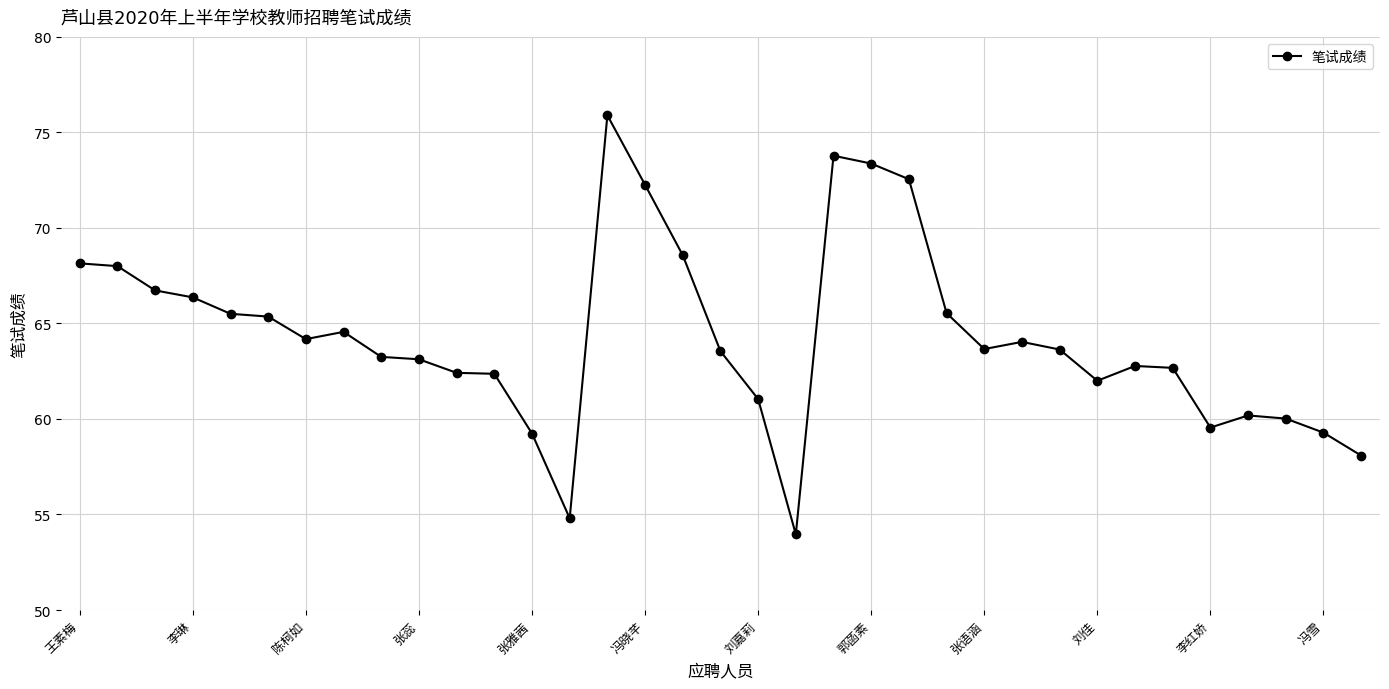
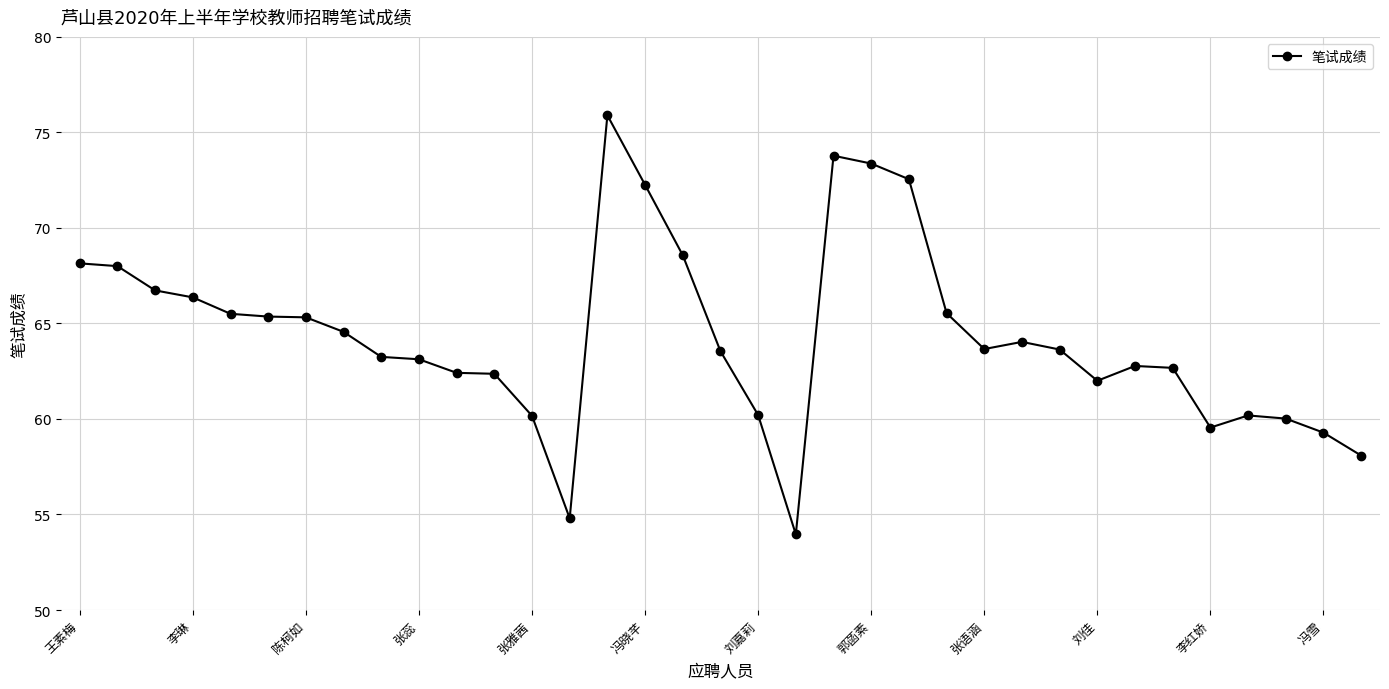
  {
    "王素梅": 68.1,
    "李琳": 66.4,
-   "陈柯如": 64.2,
+   "陈柯如": 65.3,
    "张蕊": 63.1,
-   "张雅茜": 59.2,
+   "张雅茜": 60.2,
    "冯晓芊": 72.3,
-   "刘嘉莉": 61.0,
+   "刘嘉莉": 60.2,
    "郭菡素": 73.4,
    "张语涵": 63.7,
    "刘佳": 62.0,
    "李红娇": 59.6,
    "冯雪": 59.3
  }
